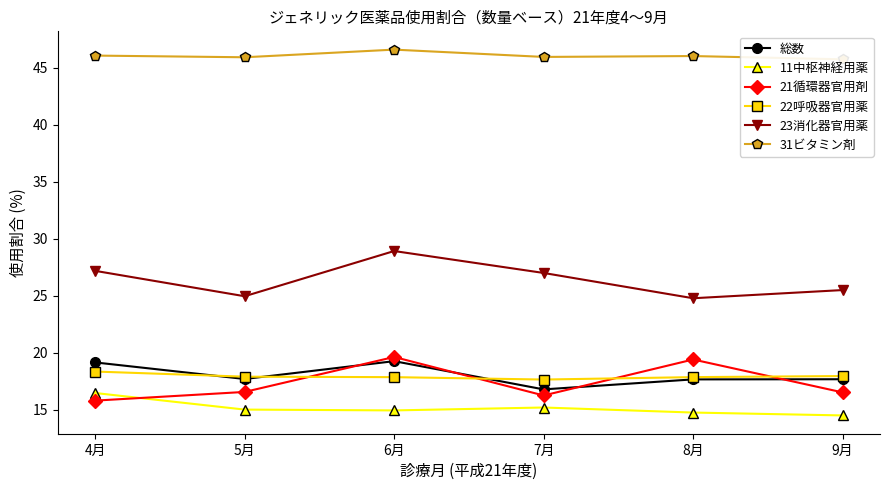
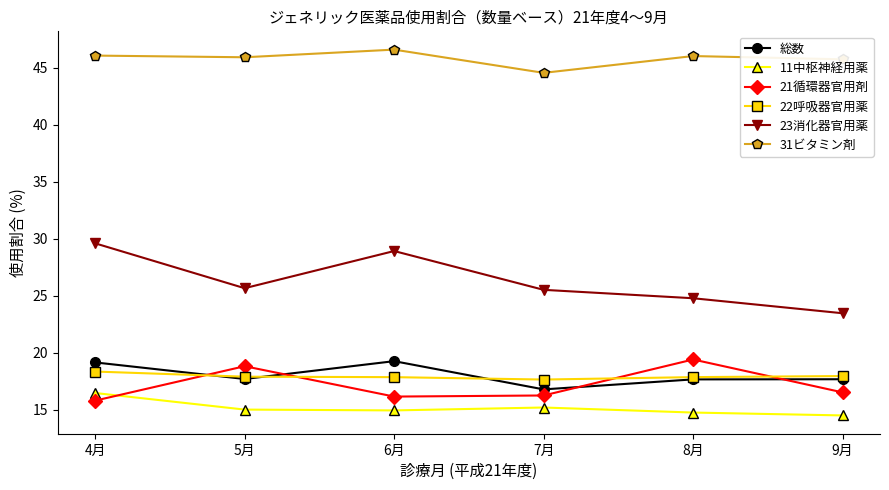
  {
    "総数": {
      "4月": 19.1,
      "6月": 19.3,
      "7月": 16.8,
      "9月": 17.7
    },
    "21循環器官用剤": {
      "4月": 15.8,
-     "5月": 16.6,
-     "6月": 19.6,
+     "5月": 18.8,
+     "6月": 16.1,
      "7月": 16.2,
      "8月": 19.4,
      "9月": 16.5
    },
    "23消化器官用薬": {
-     "4月": 27.2,
-     "5月": 25.0,
+     "4月": 29.6,
+     "5月": 25.7,
      "6月": 28.9,
-     "7月": 27.0,
+     "7月": 25.5,
      "8月": 24.8,
-     "9月": 25.5
+     "9月": 23.5
    },
    "31ビタミン剤": {
      "4月": 46.1,
      "5月": 45.9,
      "6月": 46.6,
-     "7月": 46.0,
+     "7月": 44.6,
      "8月": 46.0
    }
  }
